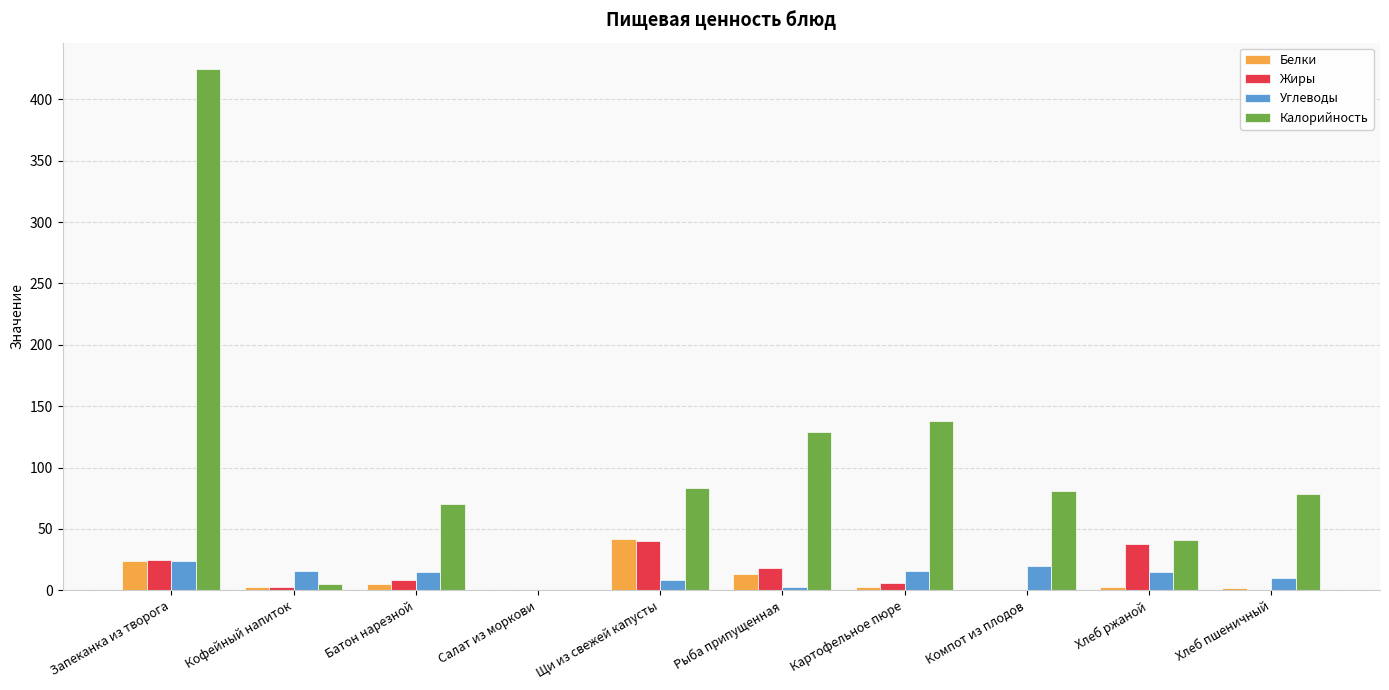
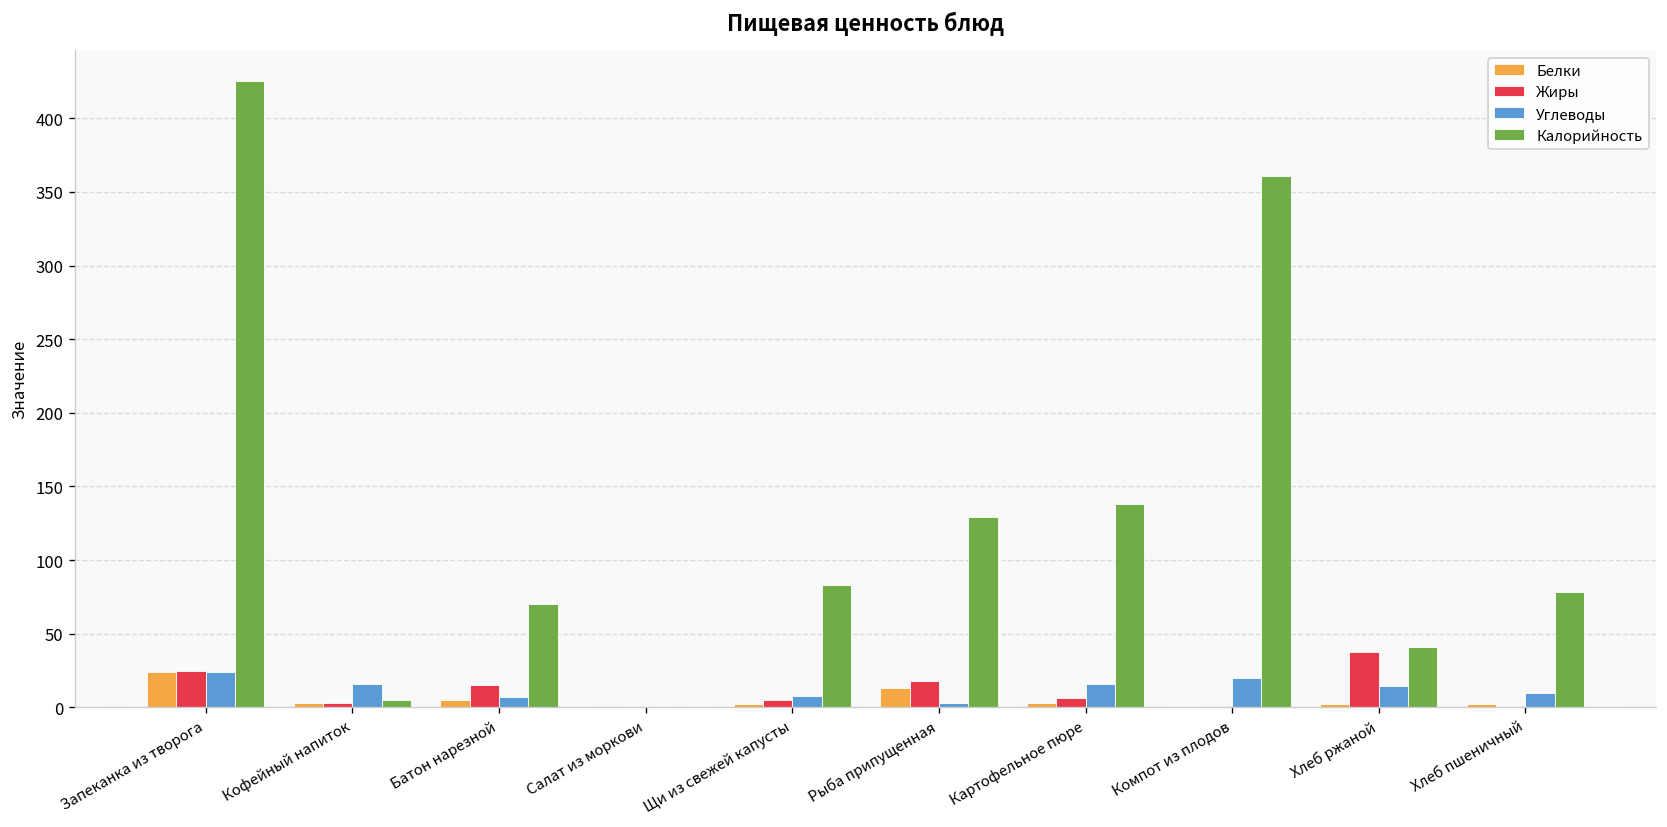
  {
    "Белки": {
      "Запеканка из творога": 24,
      "Кофейный напиток": 3,
      "Батон нарезной": 5,
      "Салат из моркови": 0,
-     "Щи из свежей капусты": 42,
+     "Щи из свежей капусты": 2,
      "Рыба припущенная": 13,
      "Картофельное пюре": 3,
      "Компот из плодов": 0,
      "Хлеб ржаной": 2
    },
    "Жиры": {
      "Запеканка из творога": 25,
      "Кофейный напиток": 3,
-     "Батон нарезной": 8,
+     "Батон нарезной": 15,
      "Салат из моркови": 0,
-     "Щи из свежей капусты": 40,
+     "Щи из свежей капусты": 5,
      "Рыба припущенная": 18,
      "Картофельное пюре": 6,
      "Компот из плодов": 0,
      "Хлеб ржаной": 38
    },
    "Углеводы": {
      "Запеканка из творога": 24,
      "Кофейный напиток": 16,
-     "Батон нарезной": 15,
+     "Батон нарезной": 7,
      "Салат из моркови": 0,
      "Щи из свежей капусты": 8,
      "Рыба припущенная": 3,
      "Картофельное пюре": 16,
      "Компот из плодов": 20,
      "Хлеб ржаной": 15,
      "Хлеб пшеничный": 10
    },
    "Калорийность": {
      "Запеканка из творога": 425,
      "Кофейный напиток": 5,
      "Батон нарезной": 70,
      "Салат из моркови": 0,
      "Щи из свежей капусты": 83,
      "Рыба припущенная": 129,
      "Картофельное пюре": 138,
-     "Компот из плодов": 81,
+     "Компот из плодов": 361,
      "Хлеб ржаной": 41,
      "Хлеб пшеничный": 79
    }
  }
